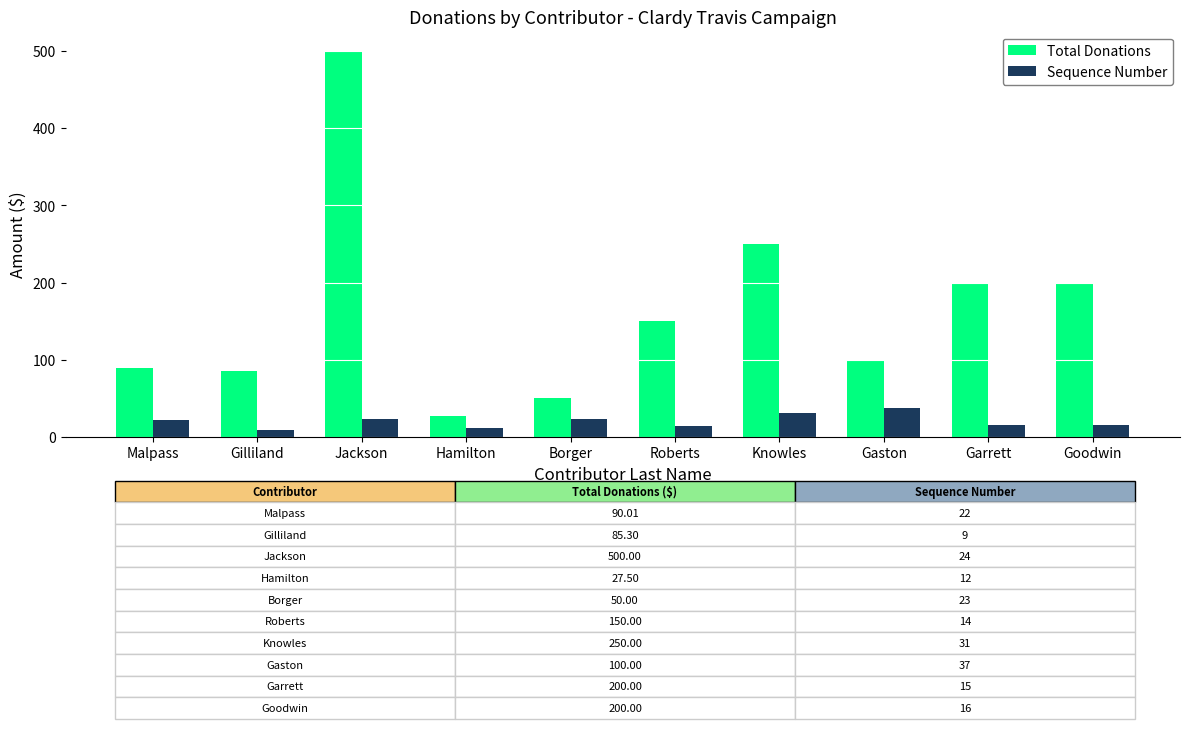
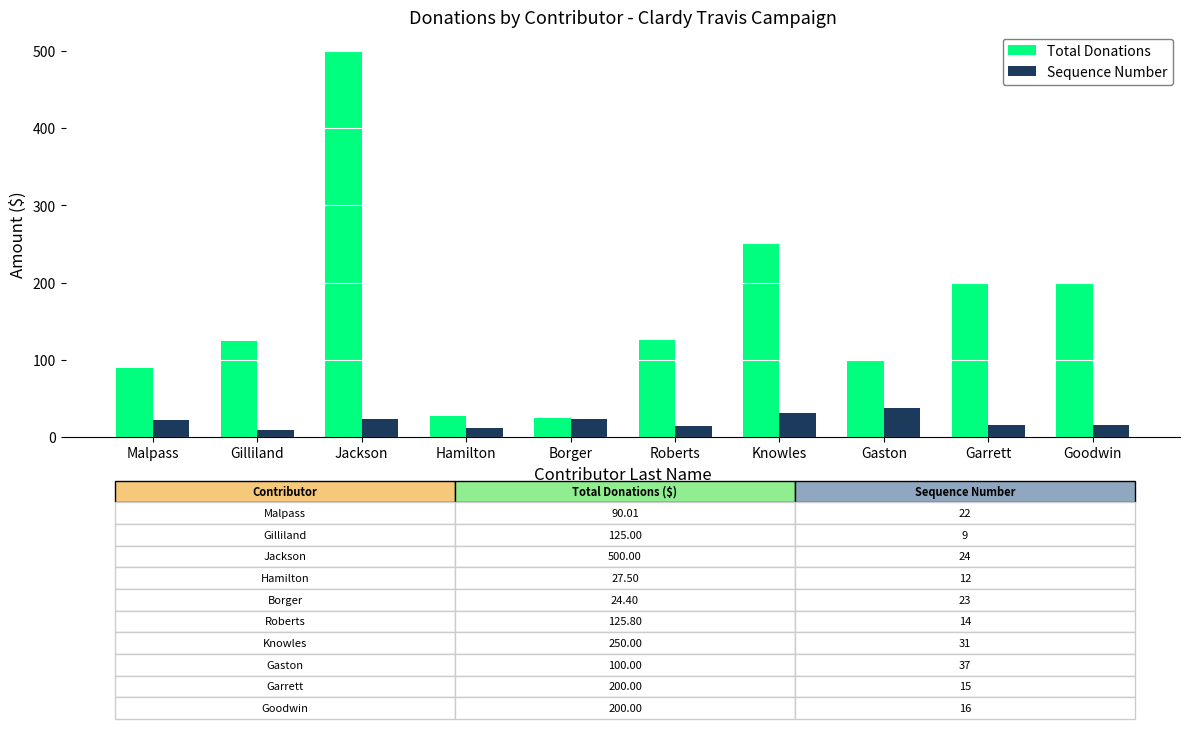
  {
    "Total Donations": {
-     "Gilliland": 85.30,
-     "Borger": 50.00,
-     "Roberts": 150.00
+     "Gilliland": 125.00,
+     "Borger": 24.40,
+     "Roberts": 125.80
    },
    "Sequence Number": {
      "Malpass": 20,
      "Gilliland": 10,
      "Jackson": 20,
      "Hamilton": 10,
      "Borger": 20,
      "Roberts": 10,
      "Knowles": 30,
      "Gaston": 40,
      "Garrett": 20,
      "Goodwin": 20
    }
  }
